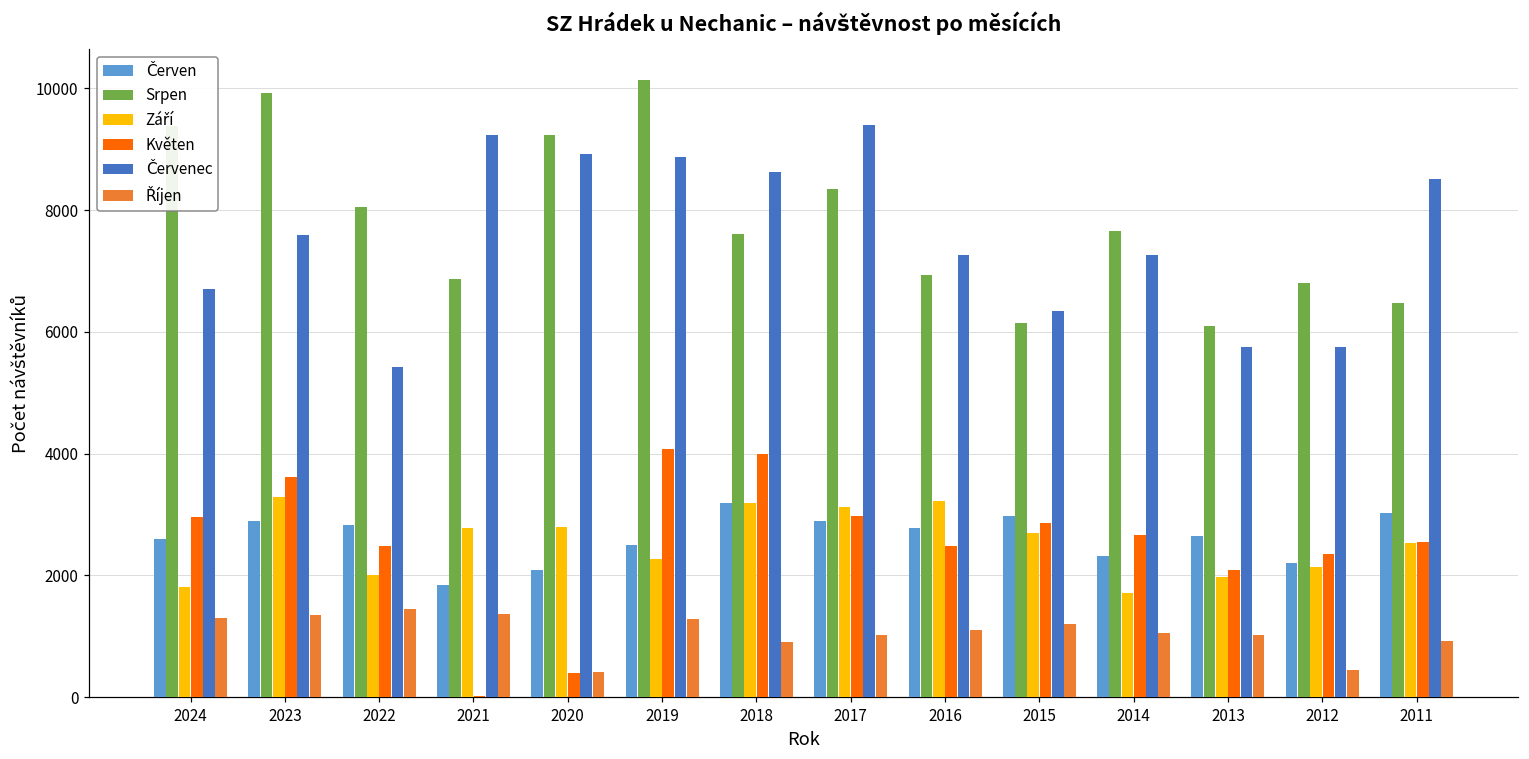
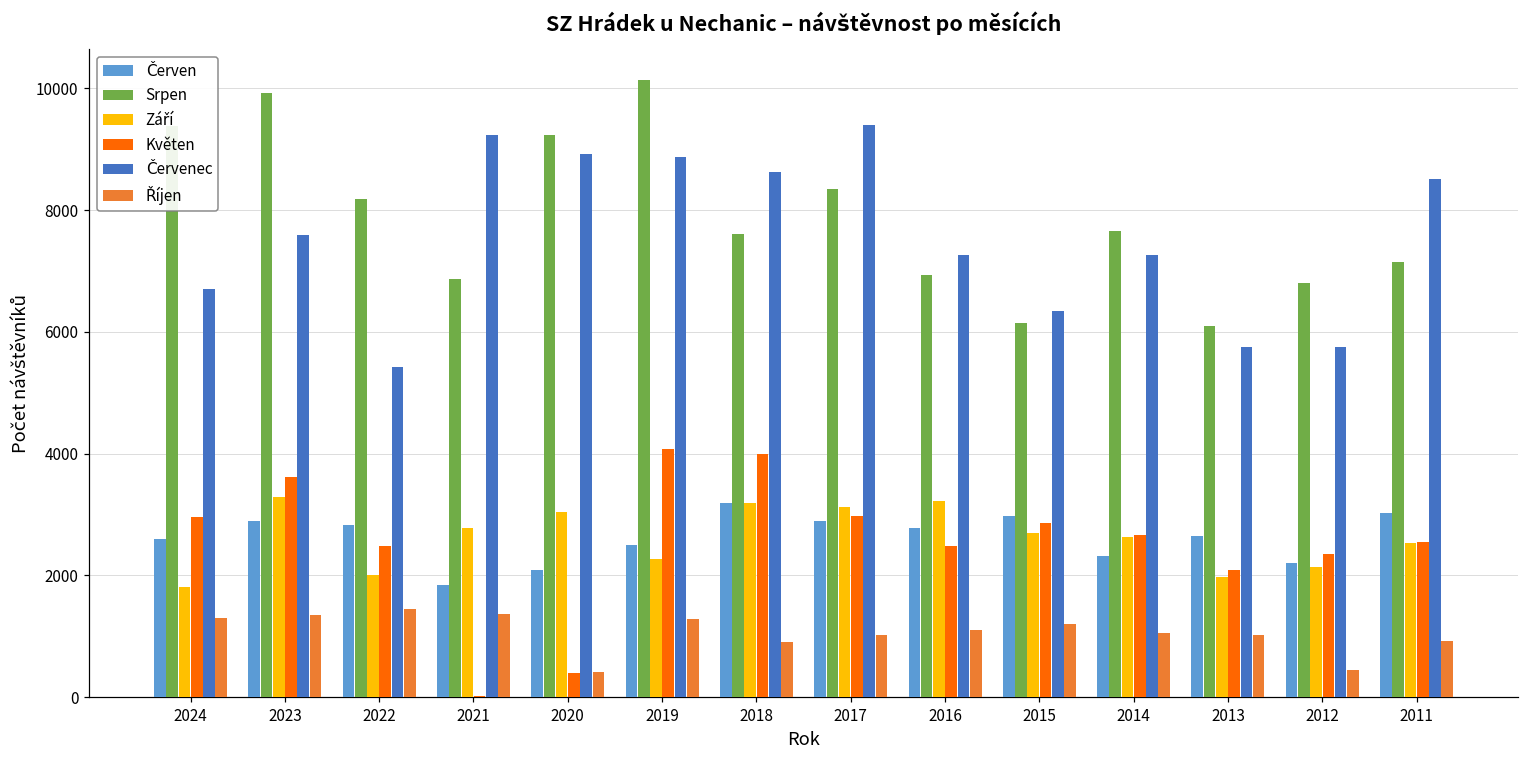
  {
    "Srpen": {
      "2023": 9900,
-     "2022": 8000,
+     "2022": 8200,
      "2021": 6900,
      "2020": 9200,
      "2019": 10100,
      "2018": 7600,
      "2017": 8400,
      "2016": 6900,
      "2015": 6100,
      "2014": 7700,
      "2013": 6100,
      "2012": 6800,
-     "2011": 6500
+     "2011": 7100
    },
    "Září": {
      "2024": 1800,
      "2023": 3300,
      "2022": 2000,
      "2021": 2800,
-     "2020": 2800,
+     "2020": 3000,
      "2019": 2300,
      "2018": 3200,
      "2017": 3100,
      "2016": 3200,
      "2015": 2700,
-     "2014": 1700,
+     "2014": 2600,
      "2013": 2000,
      "2012": 2100,
      "2011": 2500
    }
  }
